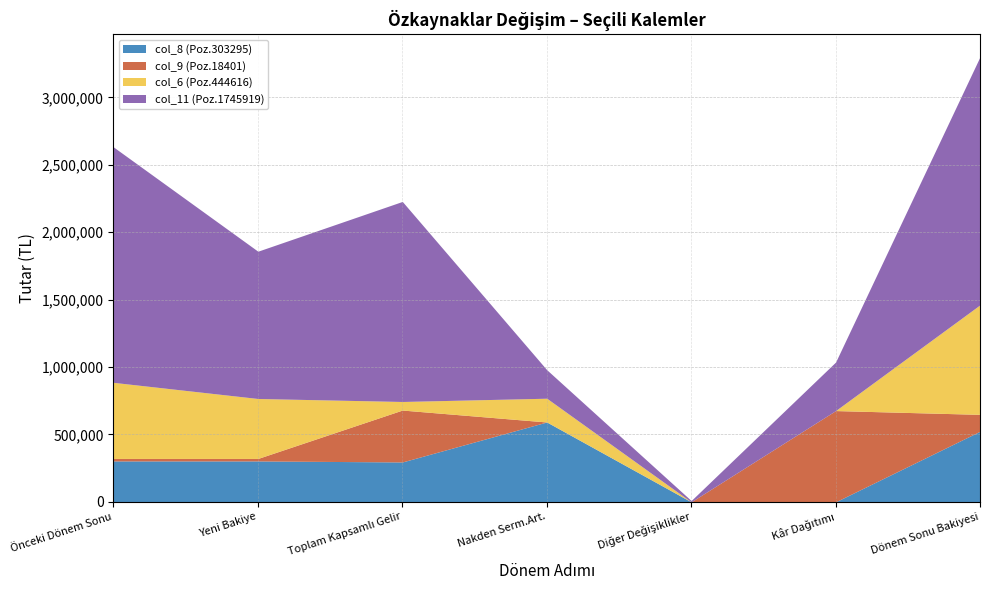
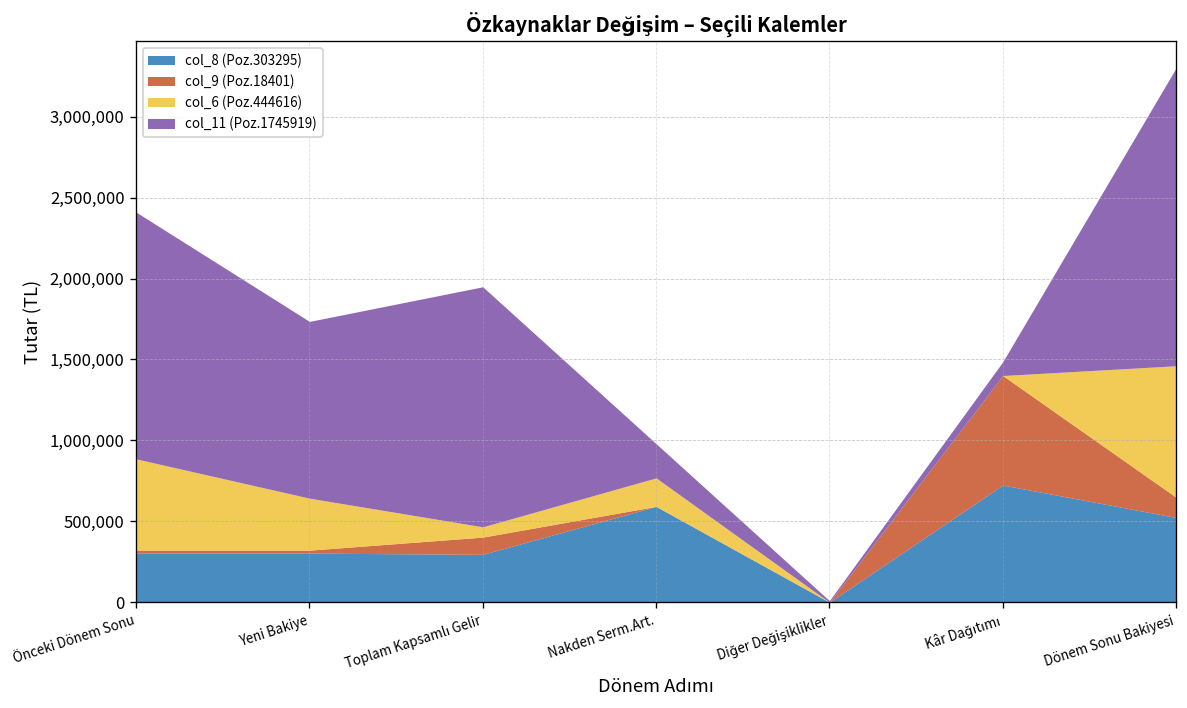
  {
    "col_8 (Poz.303295)": {
      "Toplam Kapsamlı Gelir": "300,000",
-     "Kâr Dağıtımı": "0",
+     "Kâr Dağıtımı": "720,000",
      "Dönem Sonu Bakiyesi": "520,000"
    },
    "col_9 (Poz.18401)": {
-     "Toplam Kapsamlı Gelir": "380,000",
+     "Toplam Kapsamlı Gelir": "110,000",
      "Dönem Sonu Bakiyesi": "120,000"
    },
    "col_6 (Poz.444616)": {
      "Önceki Dönem Sonu": "560,000",
-     "Yeni Bakiye": "440,000",
+     "Yeni Bakiye": "320,000",
      "Toplam Kapsamlı Gelir": "60,000",
      "Nakden Serm.Art.": "180,000",
      "Dönem Sonu Bakiyesi": "810,000"
    },
    "col_11 (Poz.1745919)": {
-     "Önceki Dönem Sonu": "1,750,000",
+     "Önceki Dönem Sonu": "1,520,000",
      "Yeni Bakiye": "1,090,000",
      "Toplam Kapsamlı Gelir": "1,480,000",
      "Nakden Serm.Art.": "210,000",
-     "Kâr Dağıtımı": "360,000",
+     "Kâr Dağıtımı": "80,000",
      "Dönem Sonu Bakiyesi": "1,840,000"
    }
  }
